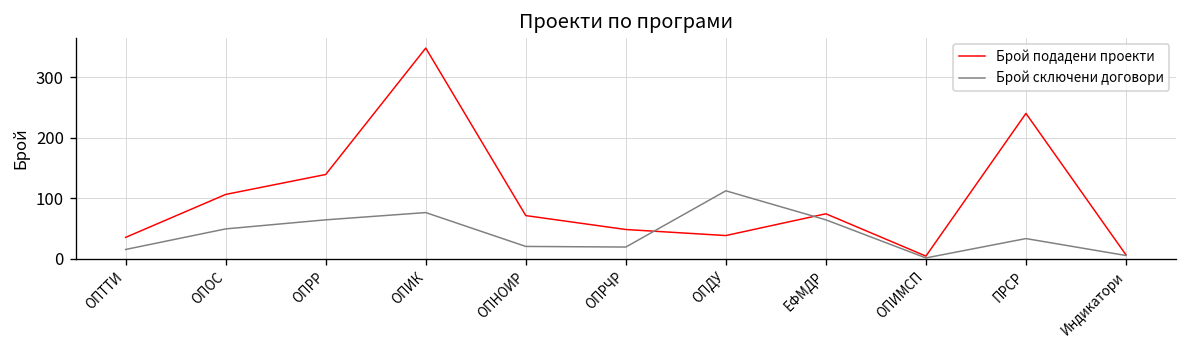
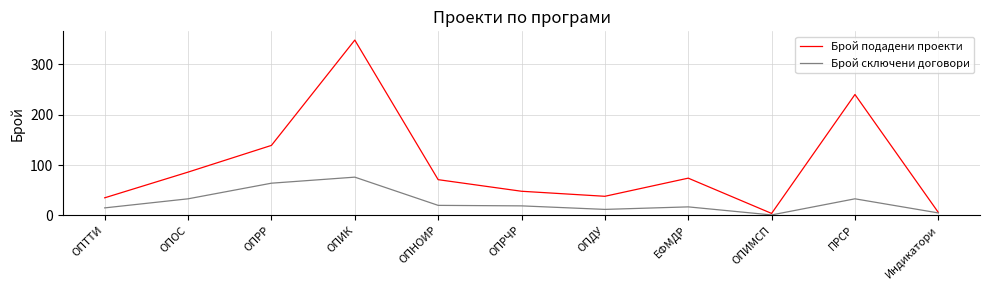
  {
    "Брой подадени проекти": {
      "ОПТТИ": 40,
-     "ОПОС": 110,
+     "ОПОС": 90,
      "ОПРР": 140,
      "ОПИК": 350,
      "ОПНОИР": 70,
      "ОПРЧР": 50,
      "ОПДУ": 40,
      "ЕФМДР": 70,
      "ПРСР": 240
    },
    "Брой сключени договори": {
      "ОПТТИ": 20,
-     "ОПОС": 50,
+     "ОПОС": 30,
      "ОПРР": 60,
      "ОПИК": 80,
      "ОПНОИР": 20,
      "ОПРЧР": 20,
-     "ОПДУ": 110,
-     "ЕФМДР": 60,
+     "ОПДУ": 10,
+     "ЕФМДР": 20,
      "ПРСР": 30
    }
  }
